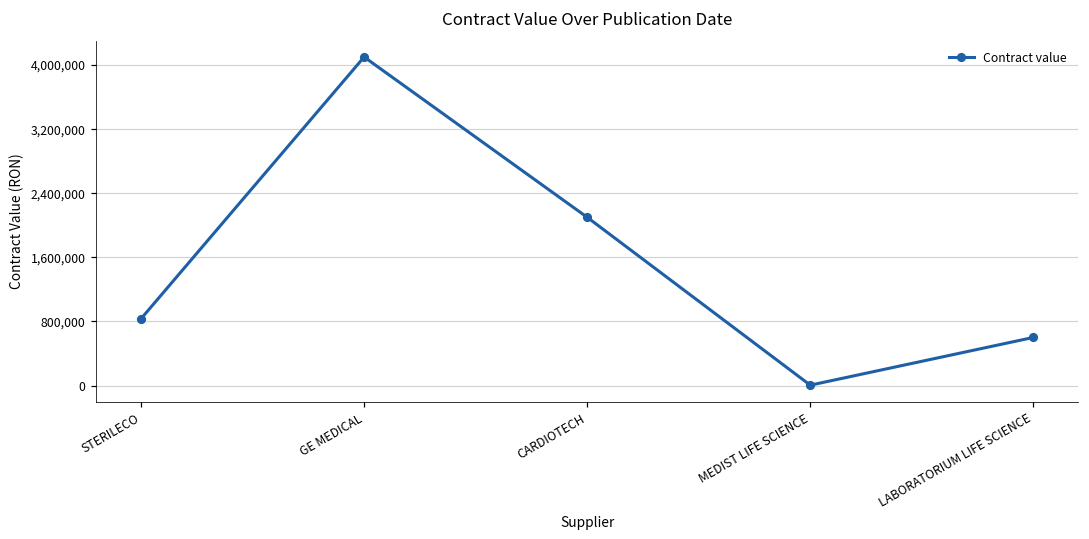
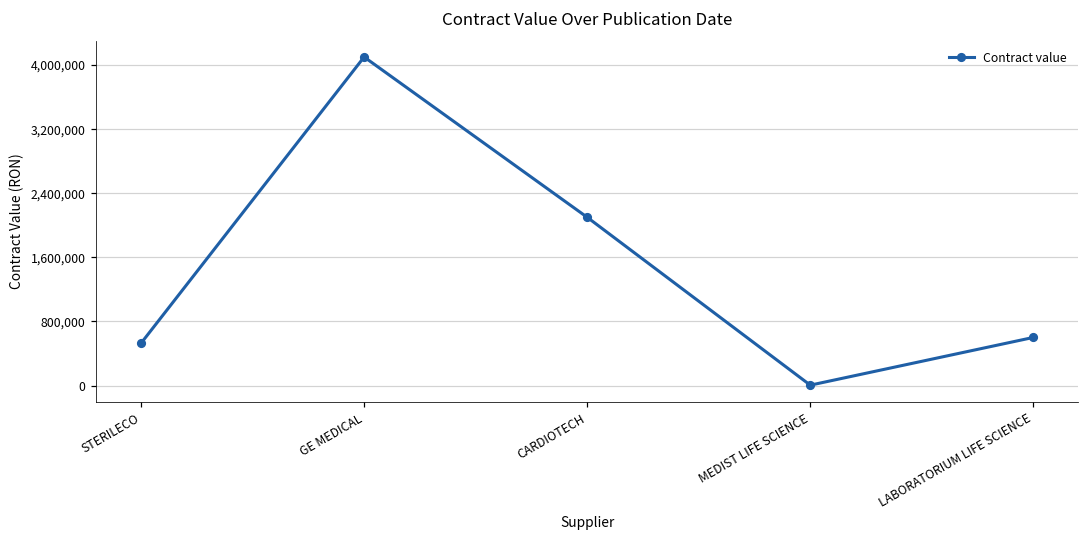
  {
-   "STERILECO": "800,000",
+   "STERILECO": "500,000",
    "GE MEDICAL": "4,100,000",
    "CARDIOTECH": "2,100,000",
    "MEDIST LIFE SCIENCE": "0",
    "LABORATORIUM LIFE SCIENCE": "600,000"
  }
